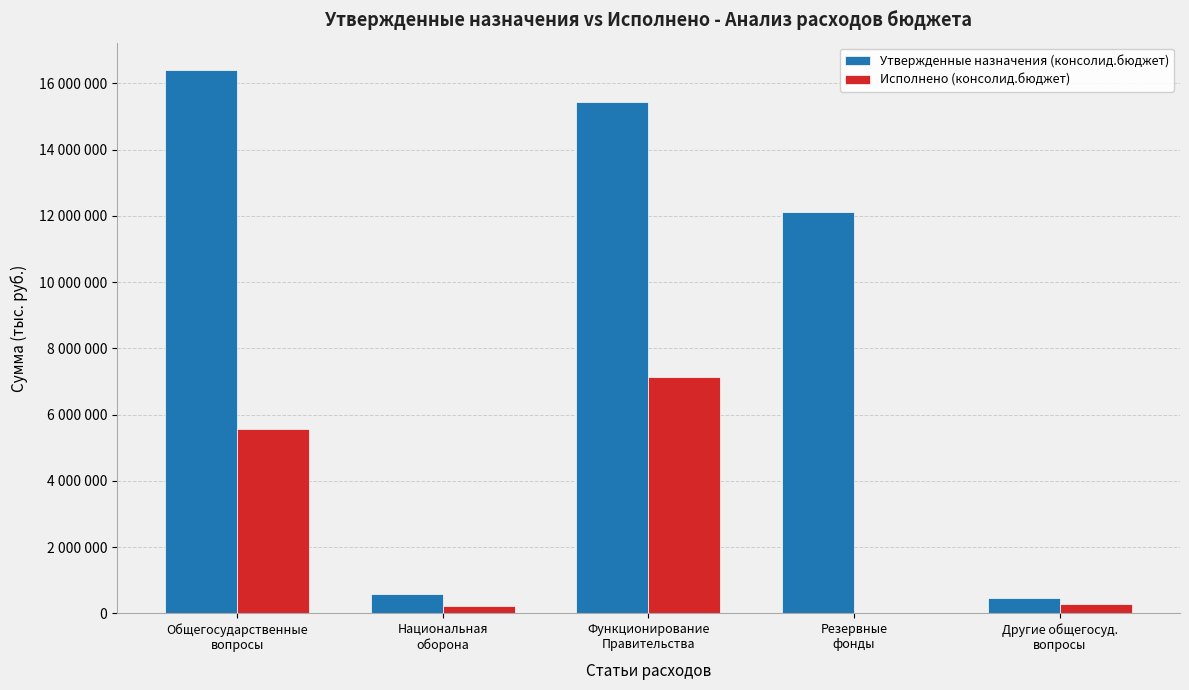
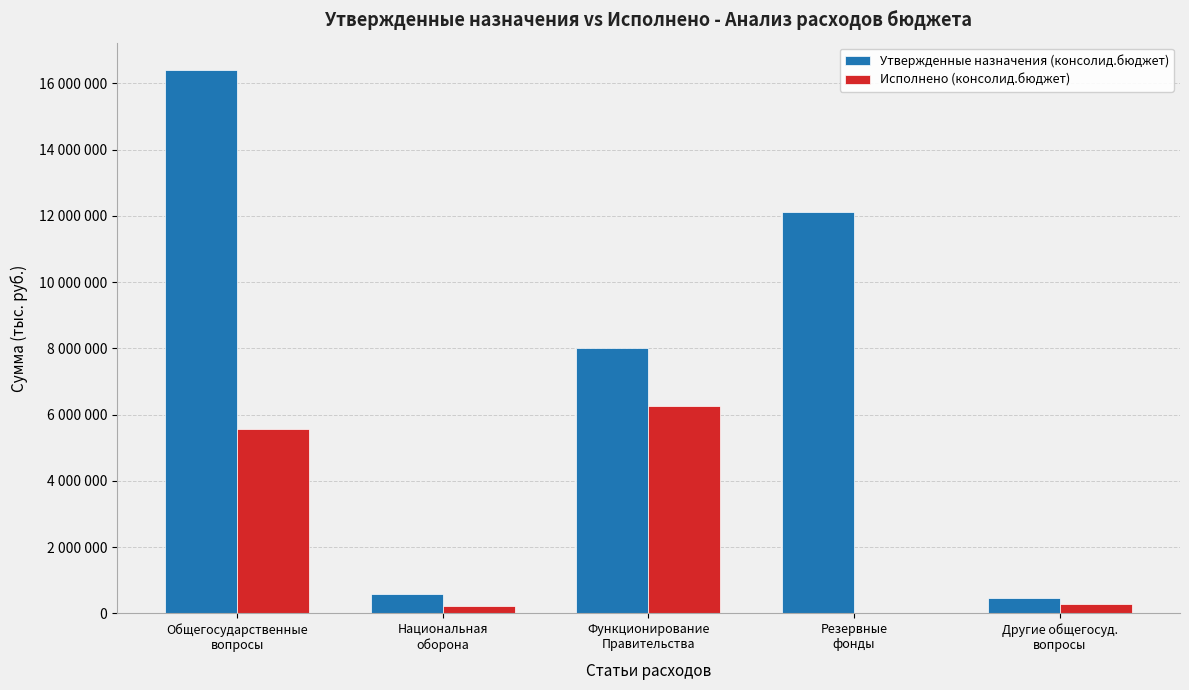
  {
    "Утвержденные назначения (консолид.бюджет)": {
      "Общегосударственные вопросы": 16400000,
      "Национальная оборона": 600000,
-     "Функционирование Правительства": 15400000,
+     "Функционирование Правительства": 8000000,
      "Резервные фонды": 12100000,
      "Другие общегосуд. вопросы": 500000
    },
    "Исполнено (консолид.бюджет)": {
      "Общегосударственные вопросы": 5600000,
      "Национальная оборона": 200000,
-     "Функционирование Правительства": 7100000,
+     "Функционирование Правительства": 6300000,
      "Резервные фонды": 0,
      "Другие общегосуд. вопросы": 300000
    }
  }
